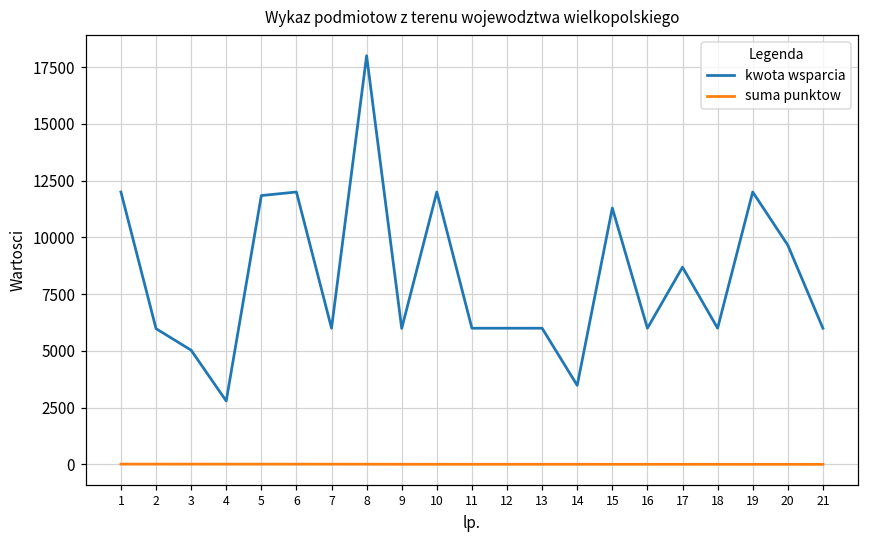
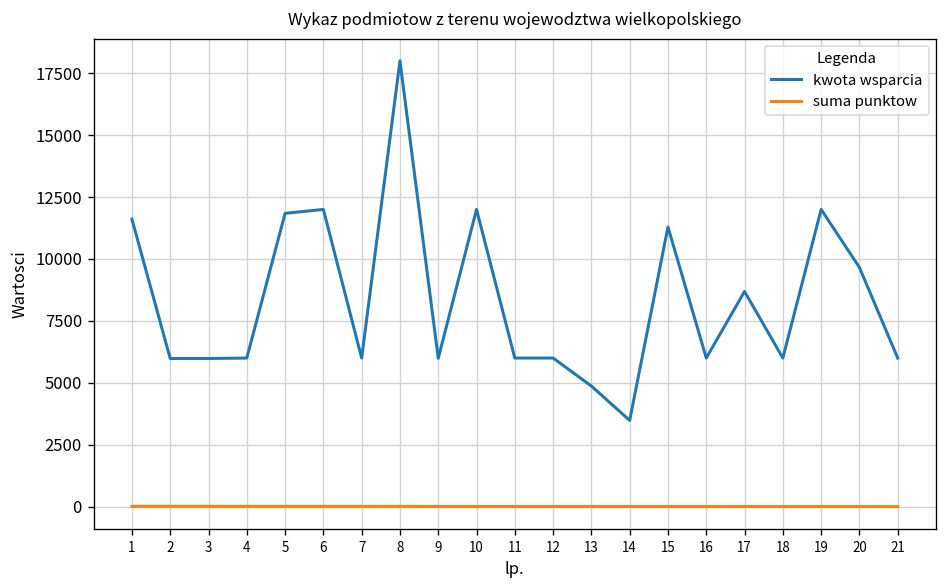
  {
    "kwota wsparcia": {
-     "1": 12000,
+     "1": 11600,
      "2": 6000,
-     "3": 5000,
-     "4": 2800,
+     "3": 6000,
+     "4": 6000,
      "5": 11800,
      "6": 12000,
      "7": 6000,
      "8": 18000,
      "9": 6000,
      "10": 12000,
      "11": 6000,
      "12": 6000,
-     "13": 6000,
+     "13": 4900,
      "14": 3500,
      "15": 11300,
      "16": 6000,
      "17": 8700,
      "18": 6000,
      "19": 12000,
      "20": 9700,
      "21": 6000
    },
    "suma punktow": {
      "1": 0,
      "2": 0,
      "3": 0,
      "4": 0,
      "5": 0,
      "6": 0,
      "7": 0,
      "8": 0,
      "9": 0,
      "10": 0,
      "11": 0,
      "12": 0,
      "13": 0,
      "14": 0,
      "15": 0,
      "16": 0,
      "17": 0,
      "18": 0,
      "19": 0,
      "20": 0,
      "21": 0
    }
  }
